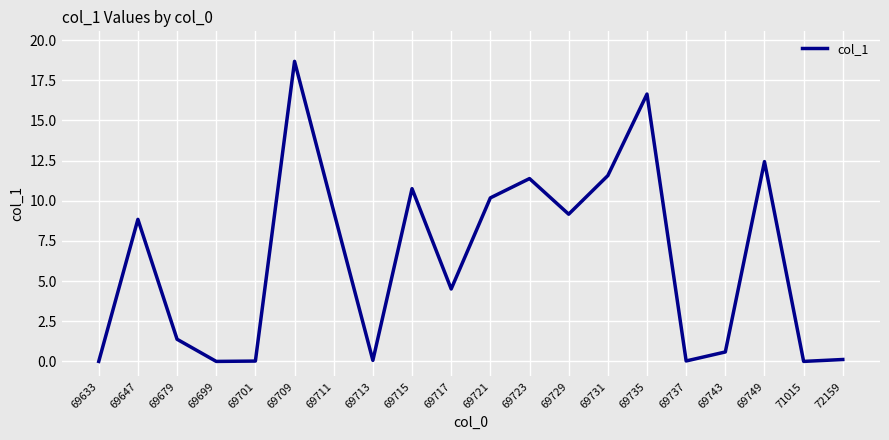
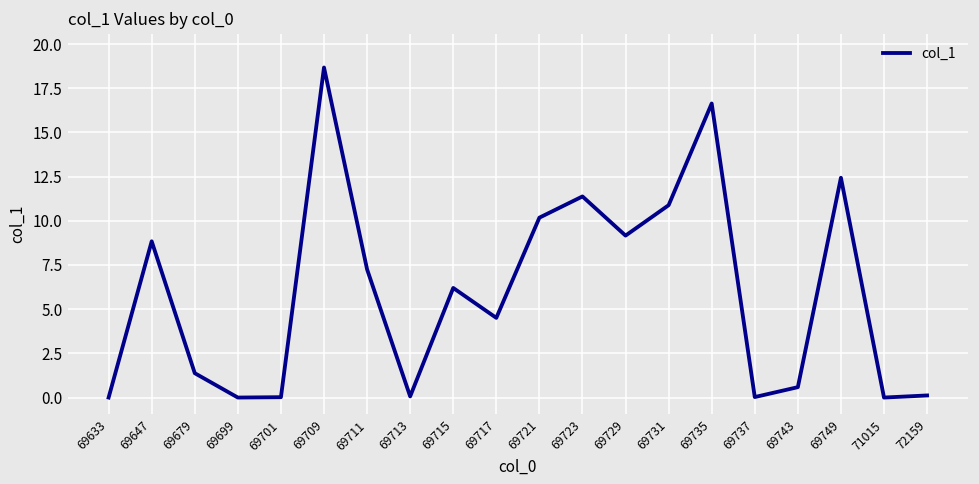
  {
    "69633": 0.0,
    "69647": 8.8,
    "69679": 1.4,
    "69699": 0.0,
    "69701": 0.0,
    "69709": 18.7,
-   "69711": 9.3,
+   "69711": 7.3,
    "69713": 0.1,
-   "69715": 10.8,
+   "69715": 6.2,
    "69717": 4.5,
    "69721": 10.2,
    "69723": 11.4,
    "69729": 9.2,
-   "69731": 11.6,
+   "69731": 10.9,
    "69735": 16.6,
    "69737": 0.0,
    "69743": 0.6,
    "69749": 12.4,
    "71015": 0.0,
    "72159": 0.1
  }
